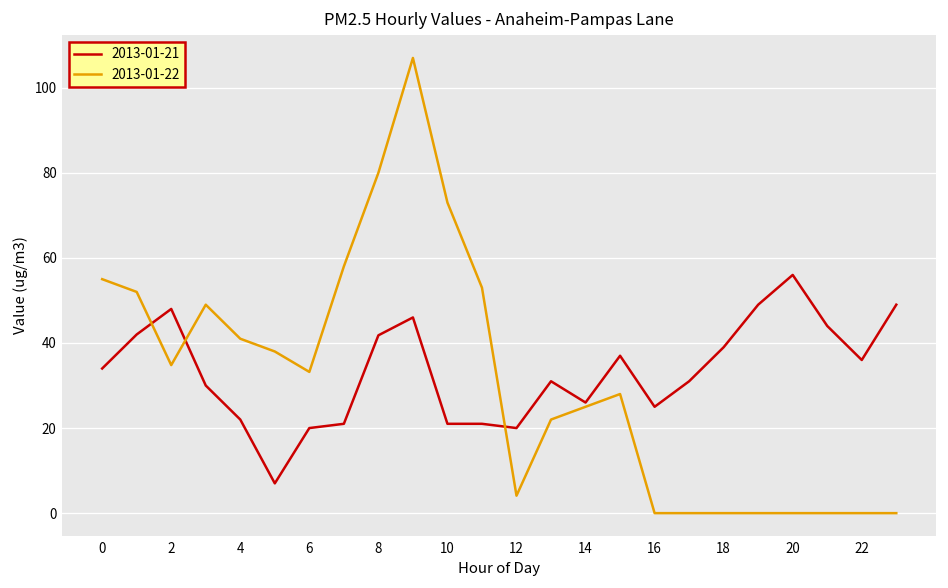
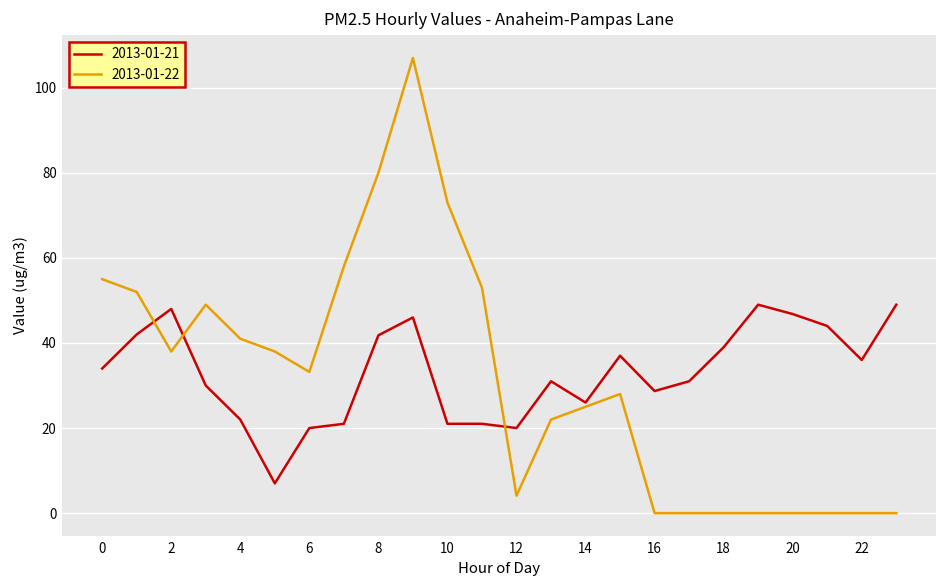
  {
    "2013-01-21": {
      "0": 34,
      "2": 48,
      "4": 22,
      "6": 20,
      "8": 42,
      "10": 21,
      "12": 20,
      "14": 26,
-     "16": 25,
+     "16": 29,
      "18": 39,
-     "20": 56,
+     "20": 47,
      "22": 36
    },
    "2013-01-22": {
      "0": 55,
-     "2": 35,
+     "2": 38,
      "4": 41,
      "6": 33,
      "8": 80,
      "10": 73,
      "12": 4,
      "14": 25,
      "16": 0,
      "18": 0,
      "20": 0,
      "22": 0
    }
  }
